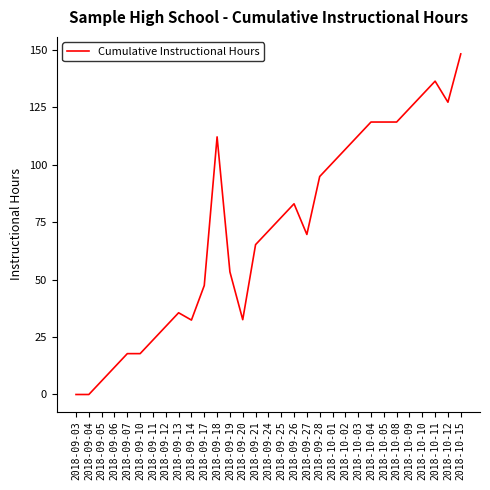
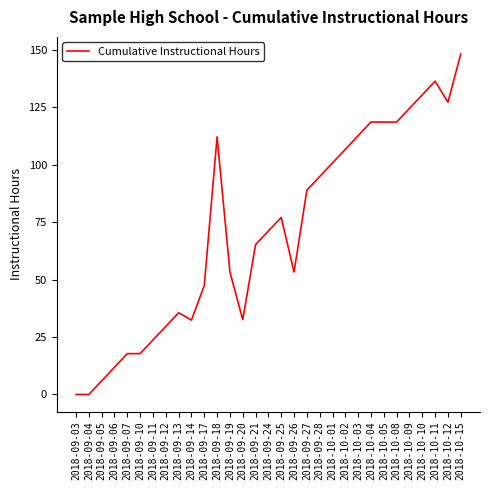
  {
    "2018-09-03": 0,
    "2018-09-04": 0,
    "2018-09-05": 6,
    "2018-09-06": 12,
    "2018-09-07": 18,
    "2018-09-10": 18,
    "2018-09-11": 24,
    "2018-09-12": 30,
    "2018-09-13": 36,
    "2018-09-14": 32,
    "2018-09-17": 47,
    "2018-09-18": 112,
    "2018-09-19": 53,
    "2018-09-20": 33,
    "2018-09-21": 65,
    "2018-09-24": 71,
    "2018-09-25": 77,
-   "2018-09-26": 83,
-   "2018-09-27": 70,
+   "2018-09-26": 53,
+   "2018-09-27": 89,
    "2018-09-28": 95,
    "2018-10-01": 101,
    "2018-10-02": 107,
    "2018-10-03": 113,
    "2018-10-04": 119,
    "2018-10-05": 119,
    "2018-10-08": 119,
    "2018-10-09": 125,
    "2018-10-10": 131,
    "2018-10-11": 136,
    "2018-10-12": 127,
    "2018-10-15": 148
  }
